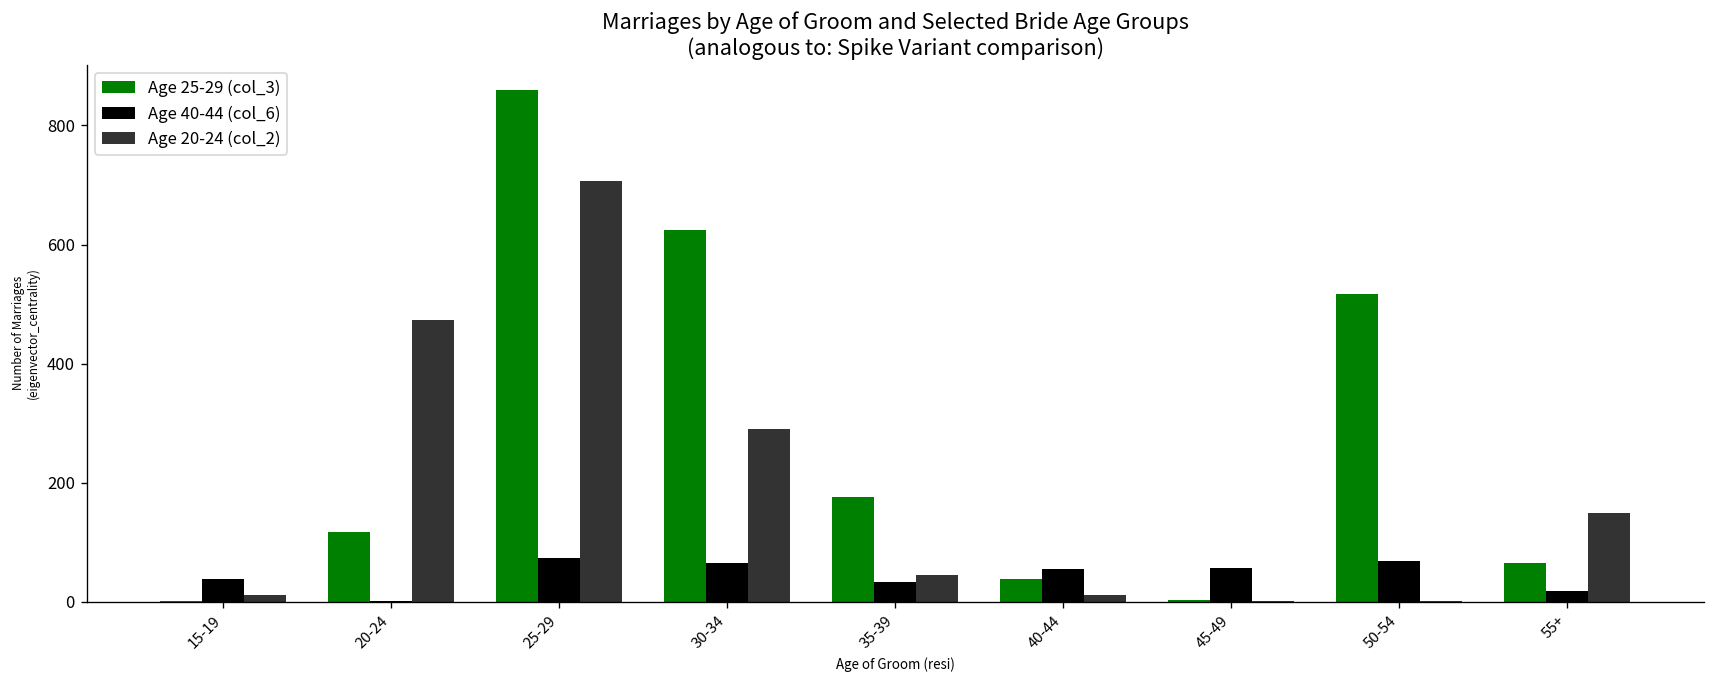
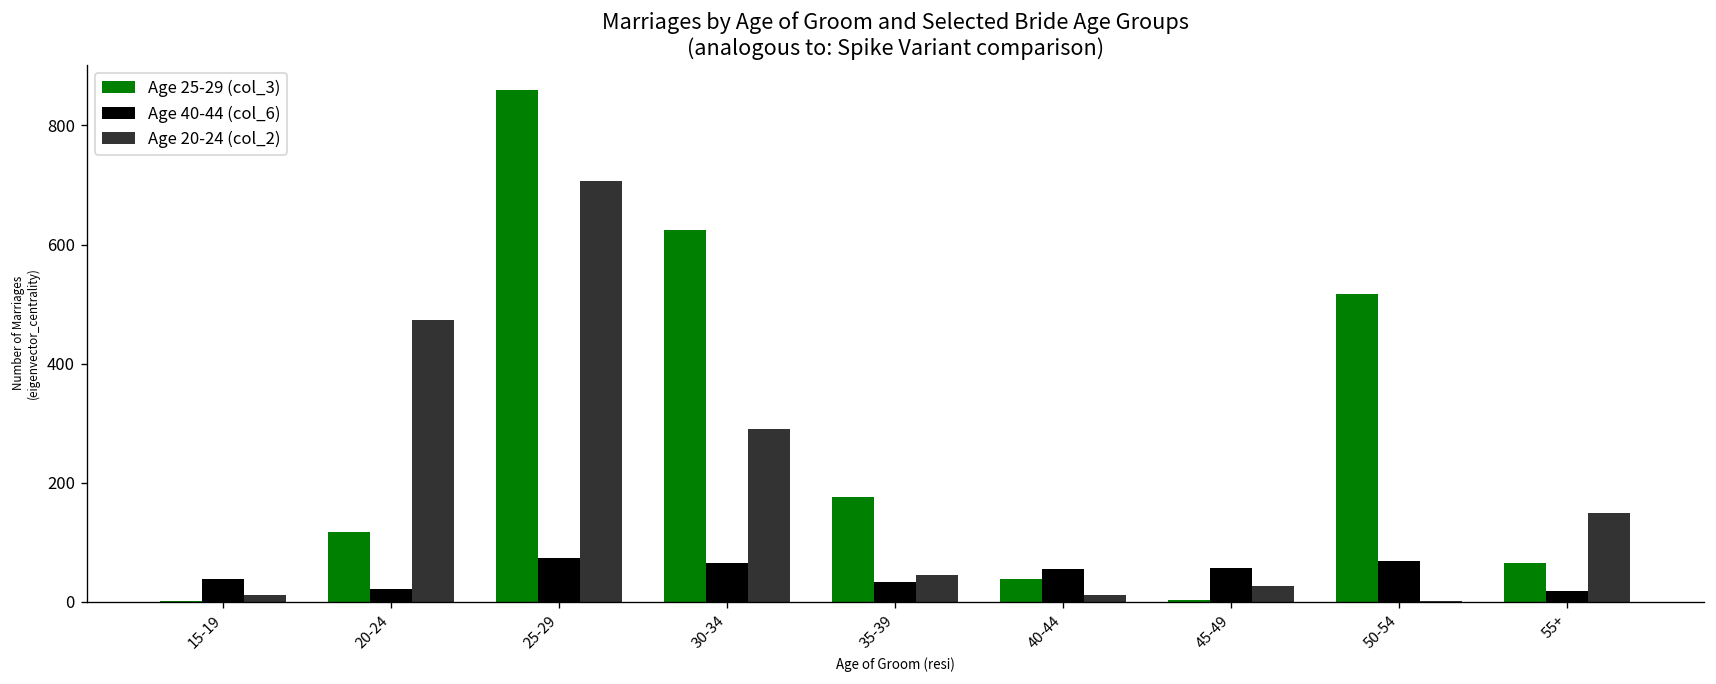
  {
    "Age 25-29 (col_3)": {
      "20-24": 120,
      "25-29": 860,
      "30-34": 620,
      "35-39": 180,
      "40-44": 40,
      "50-54": 520,
      "55+": 70
    },
    "Age 40-44 (col_6)": {
      "15-19": 40,
-     "20-24": 0,
+     "20-24": 20,
      "25-29": 70,
      "30-34": 70,
      "35-39": 30,
      "40-44": 60,
      "45-49": 60,
      "50-54": 70,
      "55+": 20
    },
    "Age 20-24 (col_2)": {
      "15-19": 10,
      "20-24": 470,
      "25-29": 710,
      "30-34": 290,
      "35-39": 50,
      "40-44": 10,
-     "45-49": 0,
+     "45-49": 30,
      "55+": 150
    }
  }
